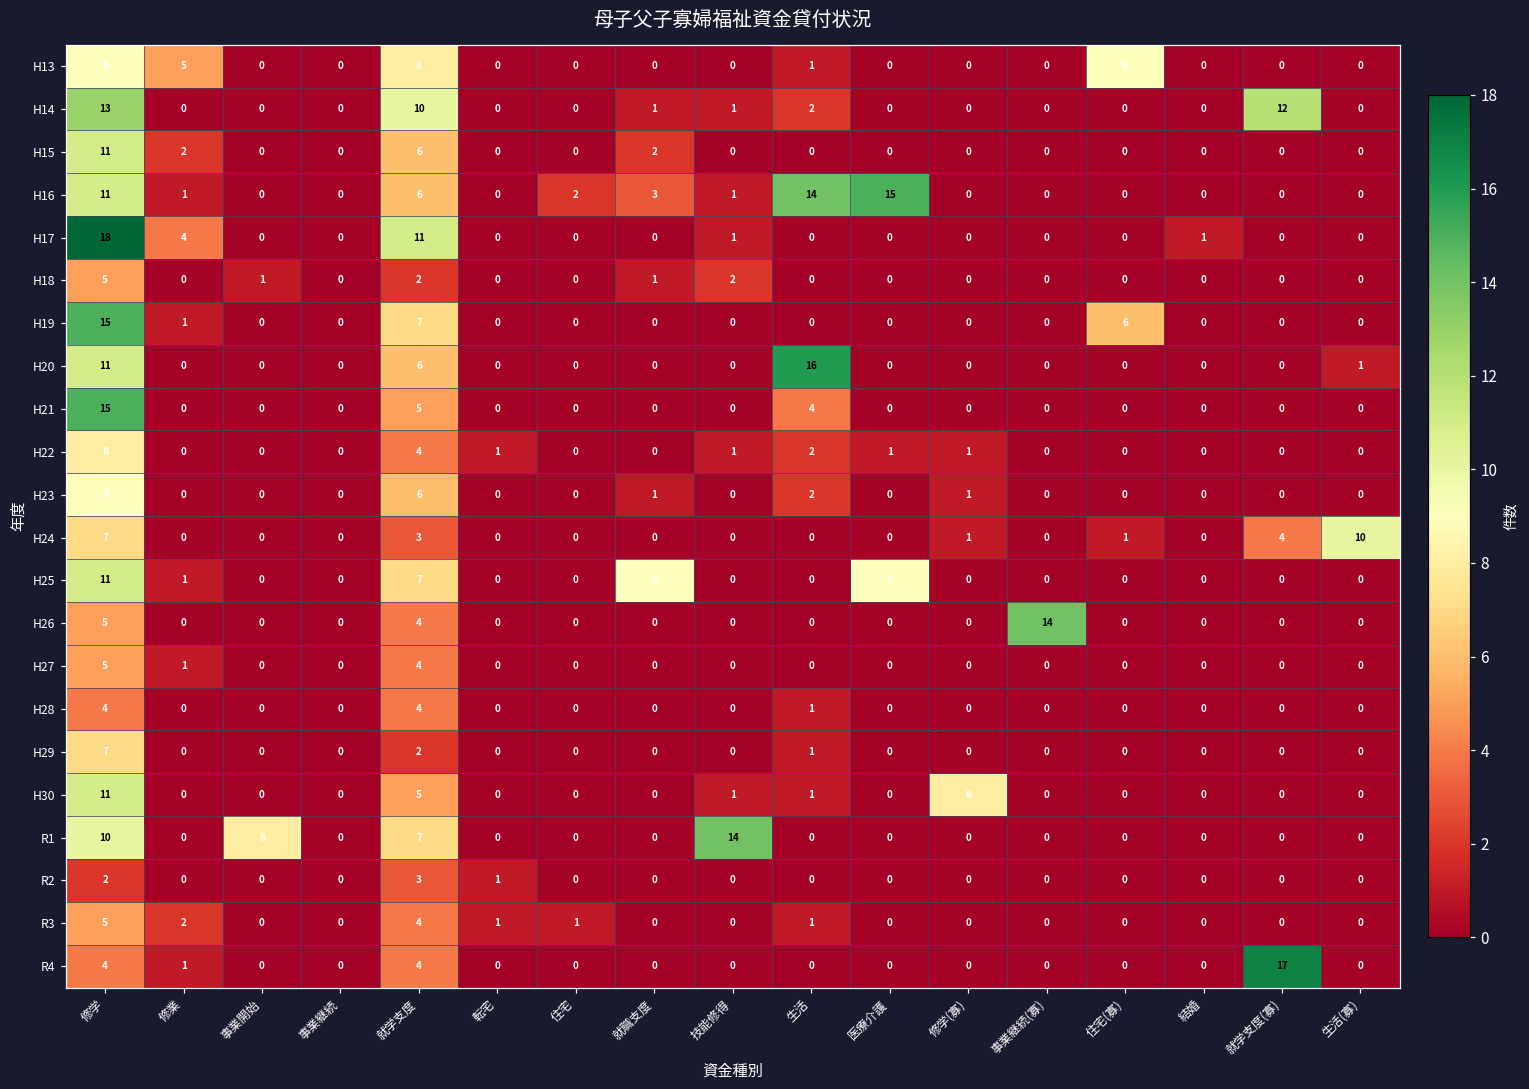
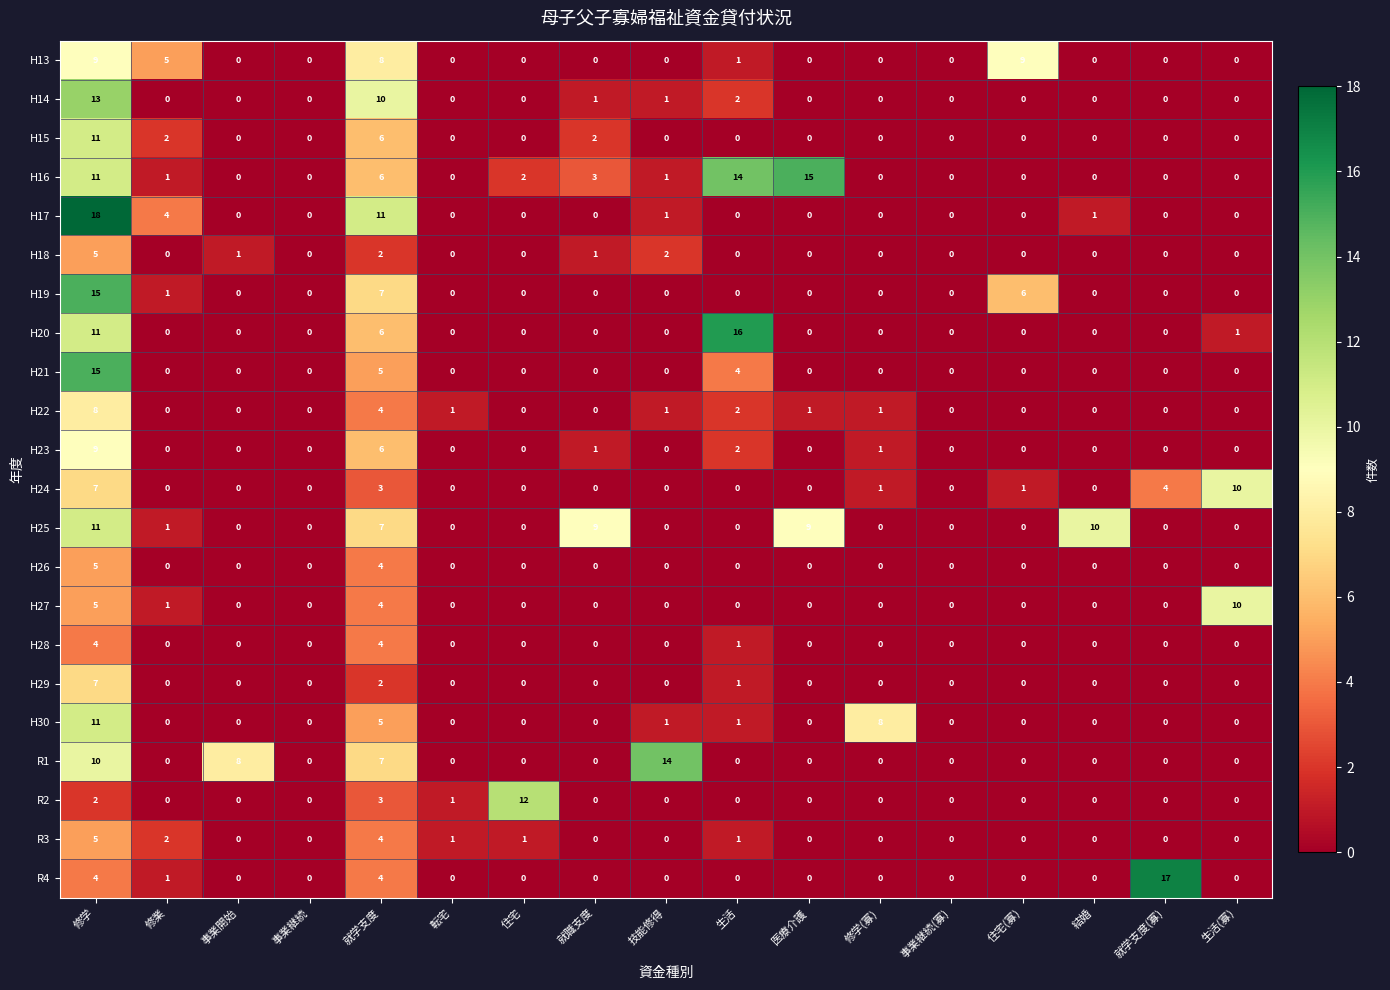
  {
    "H14": {
      "修学": 13,
      "修業": 0,
      "事業開始": 0,
      "事業継続": 0,
      "就学支度": 10,
      "転宅": 0,
      "住宅": 0,
      "就職支度": 1,
      "技能修得": 1,
      "生活": 2,
      "医療介護": 0,
      "修学(寡)": 0,
      "事業継続(寡)": 0,
      "住宅(寡)": 0,
      "結婚": 0,
-     "就学支度(寡)": 12,
+     "就学支度(寡)": 0,
      "生活(寡)": 0
    },
    "H25": {
      "修学": 11,
      "修業": 1,
      "事業開始": 0,
      "事業継続": 0,
      "就学支度": 7,
      "転宅": 0,
      "住宅": 0,
      "就職支度": 9,
      "技能修得": 0,
      "生活": 0,
      "医療介護": 9,
      "修学(寡)": 0,
      "事業継続(寡)": 0,
      "住宅(寡)": 0,
-     "結婚": 0,
+     "結婚": 10,
      "就学支度(寡)": 0,
      "生活(寡)": 0
    },
    "H26": {
      "修学": 5,
      "修業": 0,
      "事業開始": 0,
      "事業継続": 0,
      "就学支度": 4,
      "転宅": 0,
      "住宅": 0,
      "就職支度": 0,
      "技能修得": 0,
      "生活": 0,
      "医療介護": 0,
      "修学(寡)": 0,
-     "事業継続(寡)": 14,
+     "事業継続(寡)": 0,
      "住宅(寡)": 0,
      "結婚": 0,
      "就学支度(寡)": 0,
      "生活(寡)": 0
    },
    "H27": {
      "修学": 5,
      "修業": 1,
      "事業開始": 0,
      "事業継続": 0,
      "就学支度": 4,
      "転宅": 0,
      "住宅": 0,
      "就職支度": 0,
      "技能修得": 0,
      "生活": 0,
      "医療介護": 0,
      "修学(寡)": 0,
      "事業継続(寡)": 0,
      "住宅(寡)": 0,
      "結婚": 0,
      "就学支度(寡)": 0,
-     "生活(寡)": 0
+     "生活(寡)": 10
    },
    "R2": {
      "修学": 2,
      "修業": 0,
      "事業開始": 0,
      "事業継続": 0,
      "就学支度": 3,
      "転宅": 1,
-     "住宅": 0,
+     "住宅": 12,
      "就職支度": 0,
      "技能修得": 0,
      "生活": 0,
      "医療介護": 0,
      "修学(寡)": 0,
      "事業継続(寡)": 0,
      "住宅(寡)": 0,
      "結婚": 0,
      "就学支度(寡)": 0,
      "生活(寡)": 0
    }
  }
